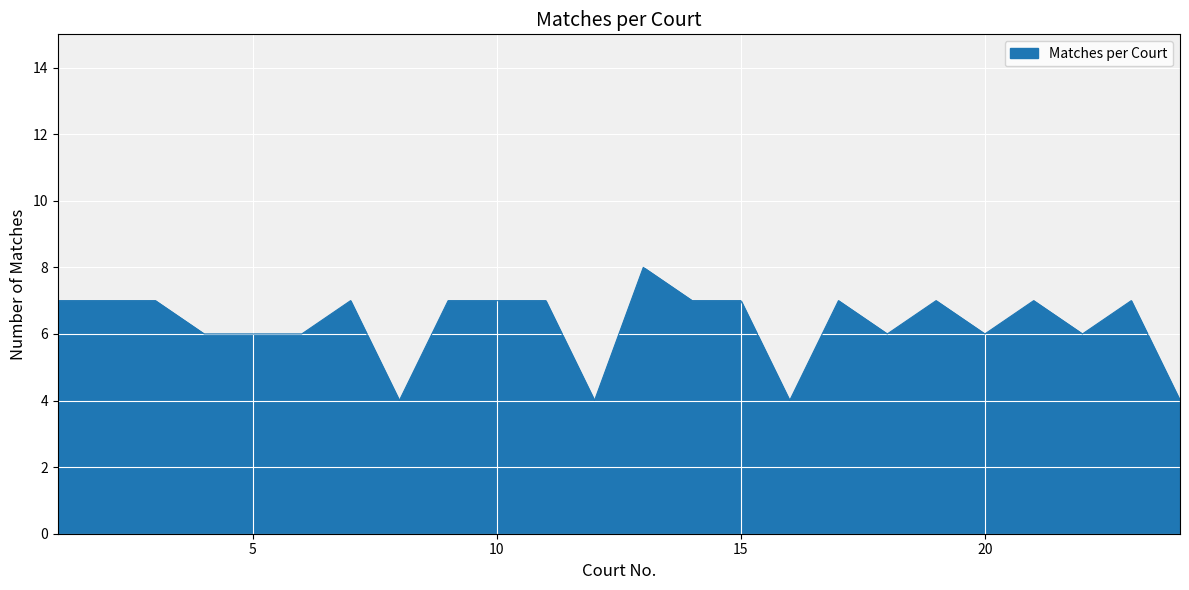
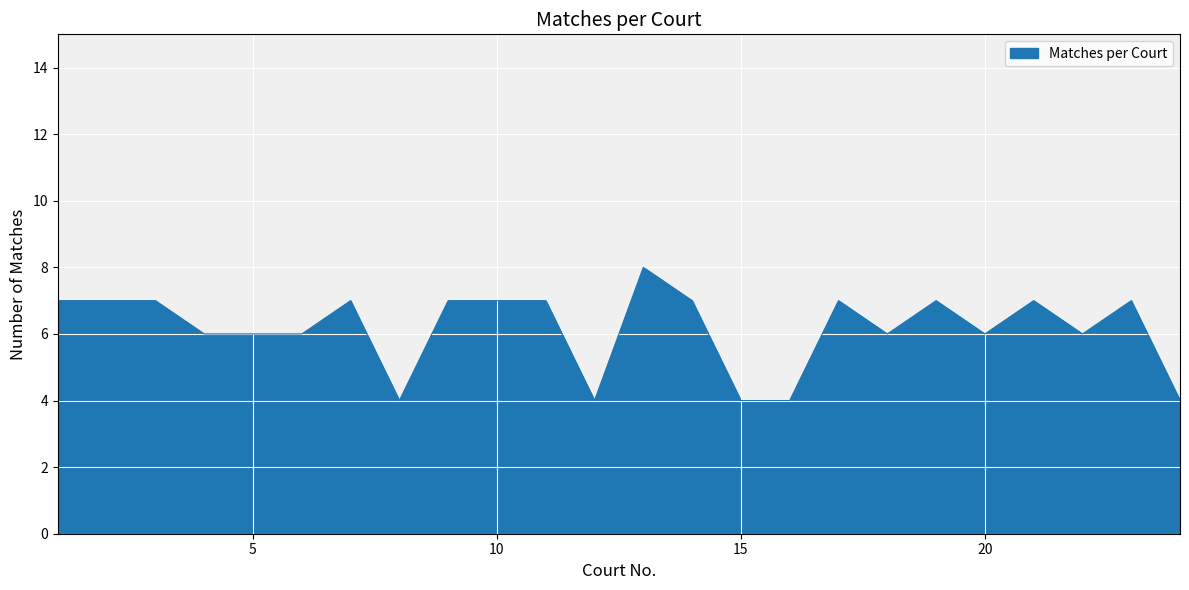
  {
    "5": 6,
    "10": 7,
-   "15": 7,
+   "15": 4,
    "20": 6
  }
